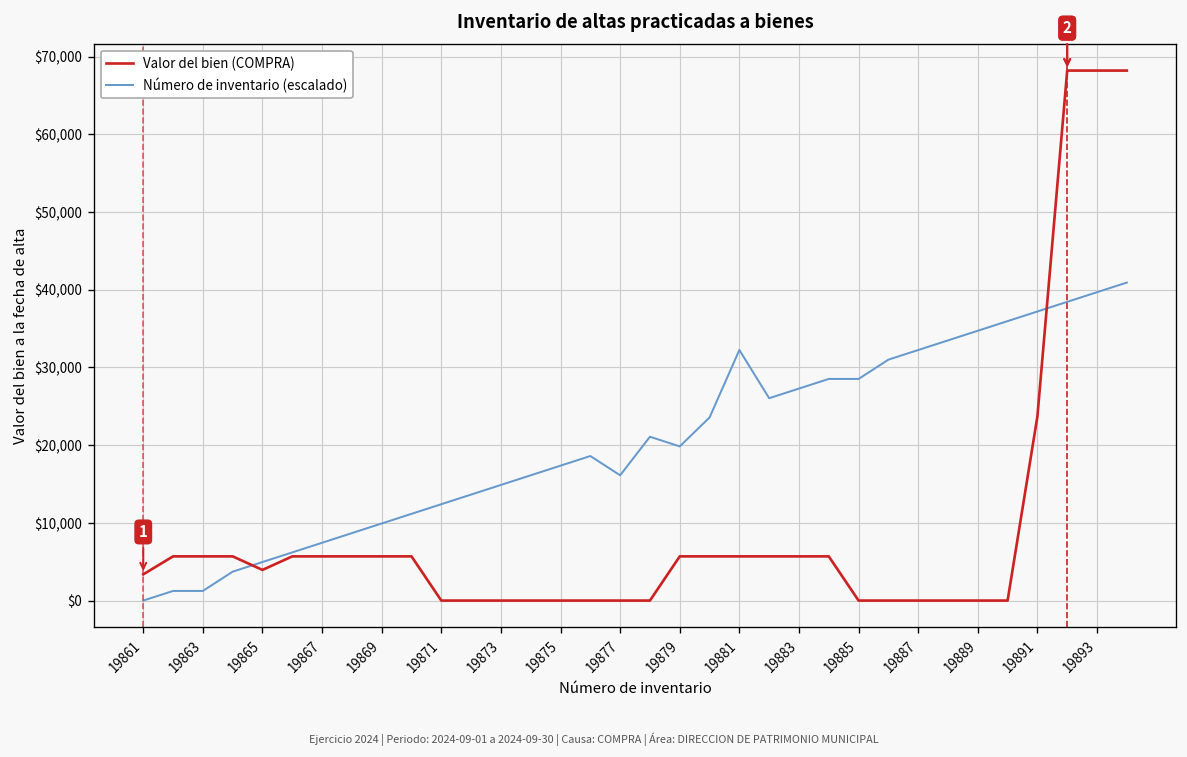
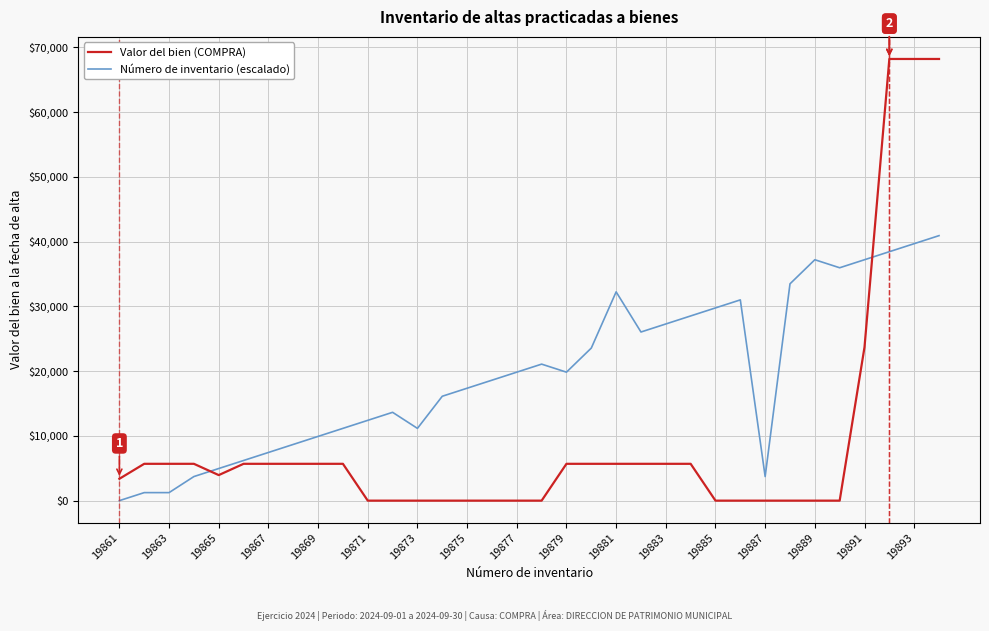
  {
    "Valor del bien (COMPRA)": {
      "19863": "$6,000",
      "19865": "$4,000",
      "19867": "$6,000",
      "19869": "$6,000",
      "19871": "$0",
      "19873": "$0",
      "19875": "$0",
      "19877": "$0",
      "19879": "$6,000",
      "19881": "$6,000",
      "19883": "$6,000",
      "19885": "$0",
      "19887": "$0",
      "19889": "$0",
      "19891": "$24,000",
      "19893": "$68,000"
    },
    "Número de inventario (escalado)": {
      "19861": "$0",
      "19863": "$1,000",
      "19865": "$5,000",
      "19867": "$7,000",
      "19869": "$10,000",
      "19871": "$12,000",
-     "19873": "$15,000",
+     "19873": "$11,000",
      "19875": "$17,000",
-     "19877": "$16,000",
+     "19877": "$20,000",
      "19879": "$20,000",
      "19881": "$32,000",
      "19883": "$27,000",
-     "19885": "$29,000",
-     "19887": "$32,000",
-     "19889": "$35,000",
+     "19885": "$30,000",
+     "19887": "$4,000",
+     "19889": "$37,000",
      "19891": "$37,000",
      "19893": "$40,000"
    }
  }
